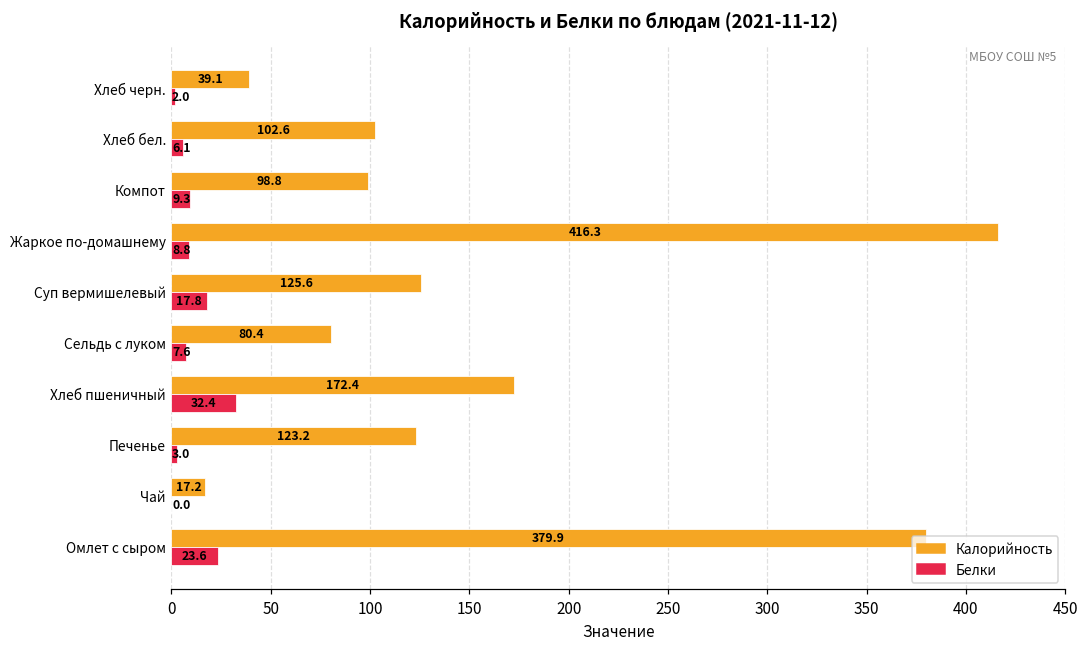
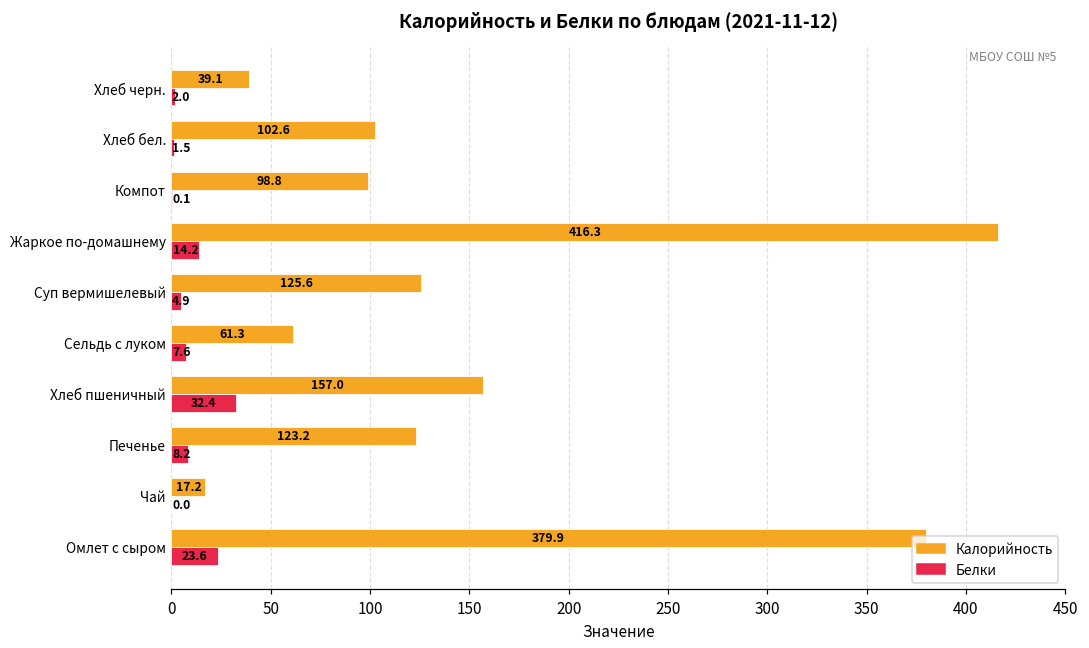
  {
    "Калорийность": {
      "Хлеб черн.": 39.1,
      "Хлеб бел.": 102.6,
      "Компот": 98.8,
      "Жаркое по-домашнему": 416.3,
      "Суп вермишелевый": 125.6,
-     "Сельдь с луком": 80.4,
-     "Хлеб пшеничный": 172.4,
+     "Сельдь с луком": 61.3,
+     "Хлеб пшеничный": 157.0,
      "Печенье": 123.2,
      "Чай": 17.2
    },
    "Белки": {
      "Хлеб черн.": 2.0,
-     "Хлеб бел.": 6.1,
-     "Компот": 9.3,
-     "Жаркое по-домашнему": 8.8,
-     "Суп вермишелевый": 17.8,
+     "Хлеб бел.": 1.5,
+     "Компот": 0.1,
+     "Жаркое по-домашнему": 14.2,
+     "Суп вермишелевый": 4.9,
      "Сельдь с луком": 7.6,
      "Хлеб пшеничный": 32.4,
-     "Печенье": 3.0,
+     "Печенье": 8.2,
      "Чай": 0.0,
      "Омлет с сыром": 23.6
    }
  }
